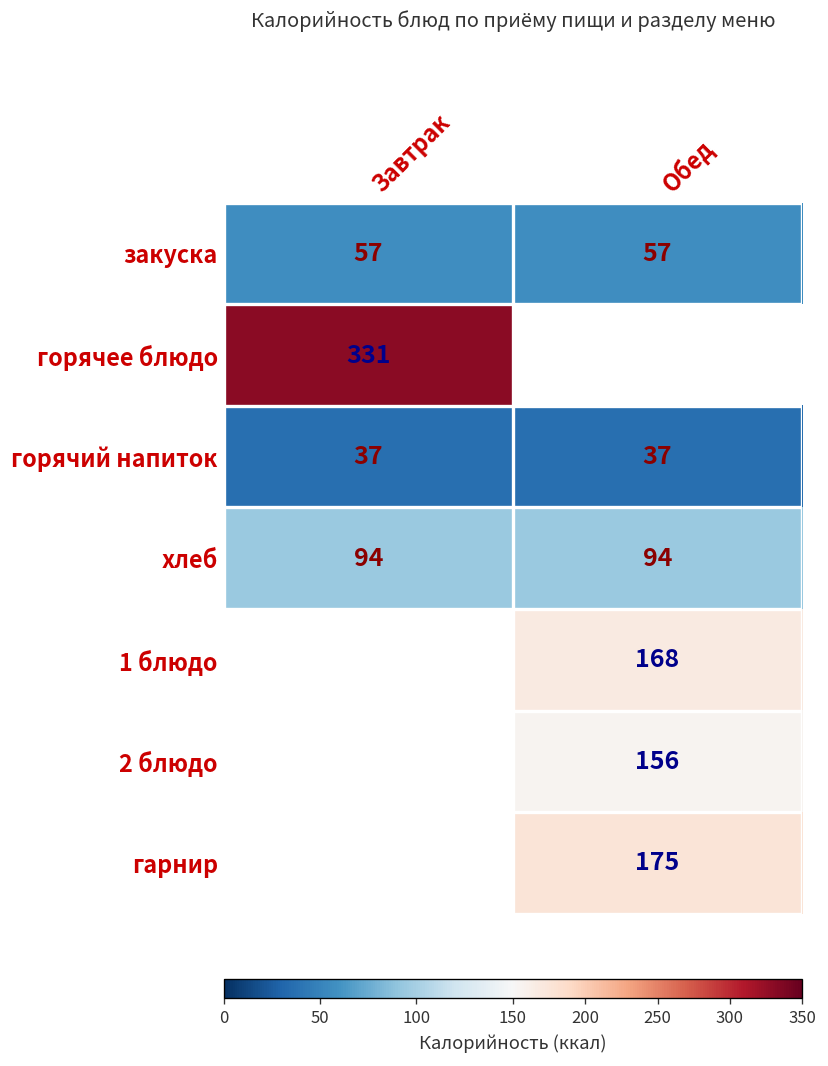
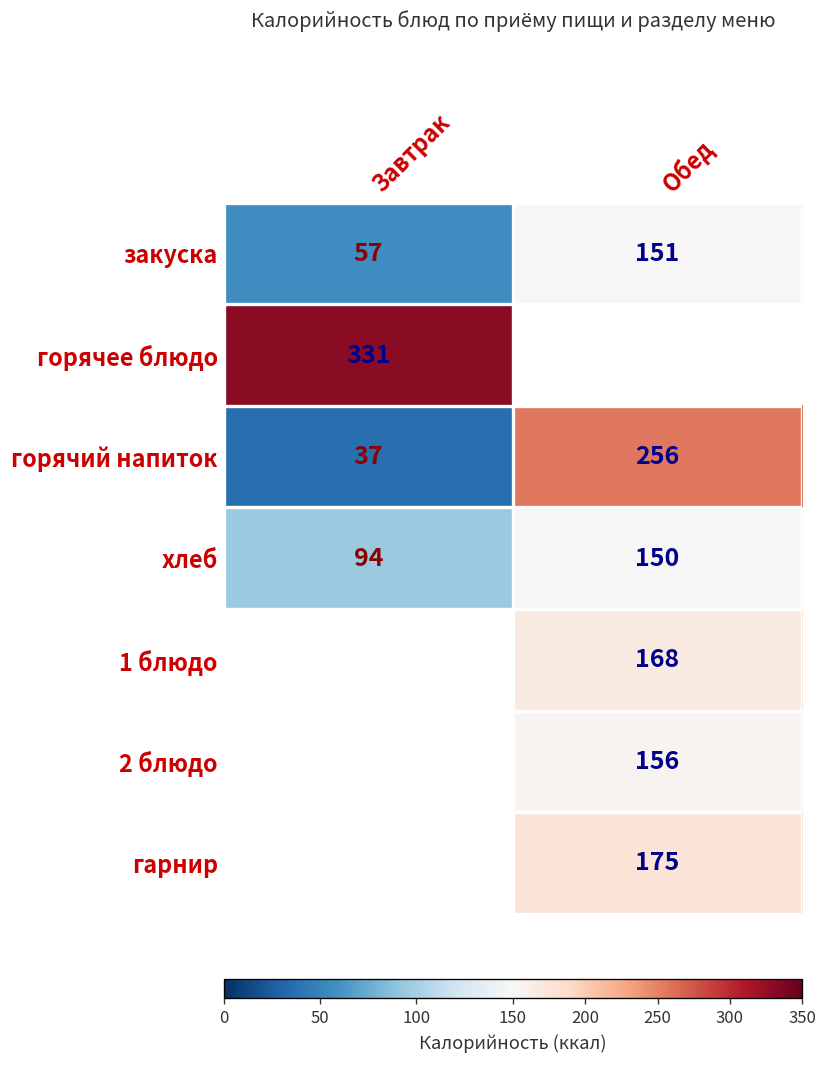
  {
    "закуска": {
      "Завтрак": 57,
-     "Обед": 57
+     "Обед": 151
    },
    "горячее блюдо": {
      "Завтрак": 331
    },
    "горячий напиток": {
      "Завтрак": 37,
-     "Обед": 37
+     "Обед": 256
    },
    "хлеб": {
      "Завтрак": 94,
-     "Обед": 94
+     "Обед": 150
    },
    "1 блюдо": {
      "Обед": 168
    },
    "2 блюдо": {
      "Обед": 156
    },
    "гарнир": {
      "Обед": 175
    }
  }
